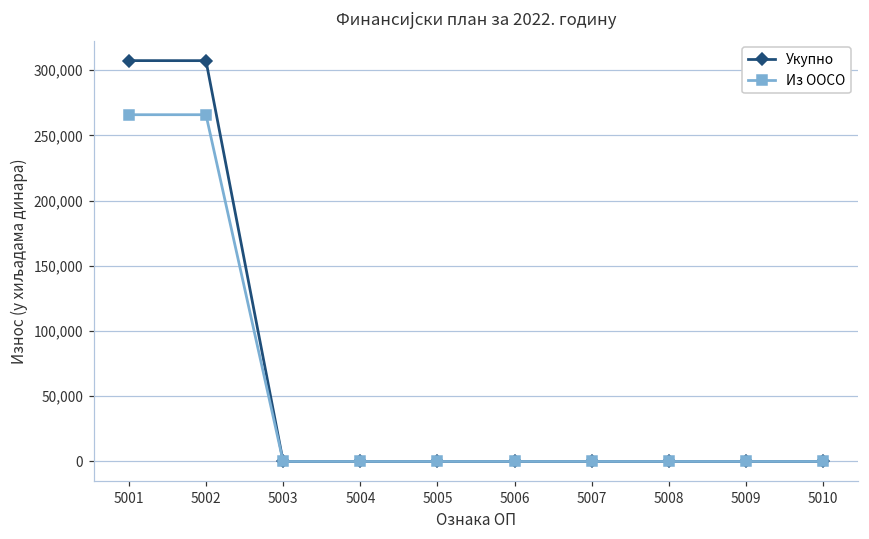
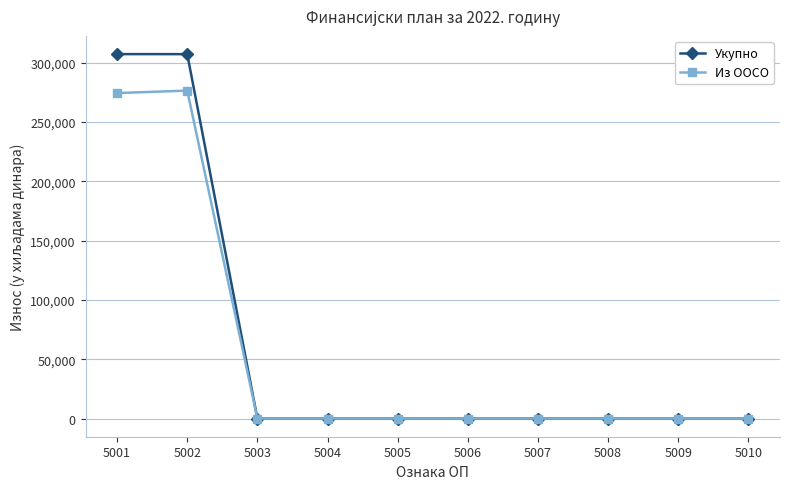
  {
    "Укупно": {
      "5001": "307,000",
      "5002": "307,000"
    },
    "Из ООСО": {
-     "5001": "266,000",
-     "5002": "266,000"
+     "5001": "274,000",
+     "5002": "277,000"
    }
  }
